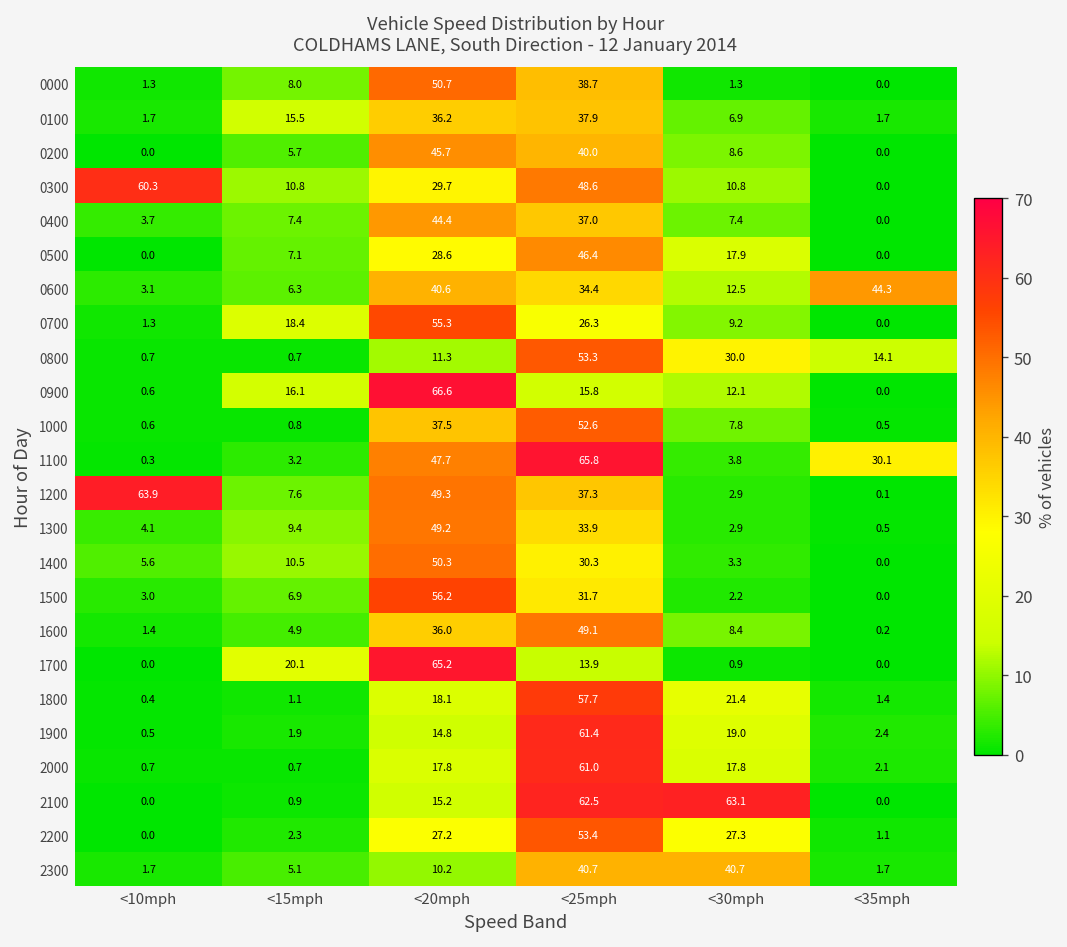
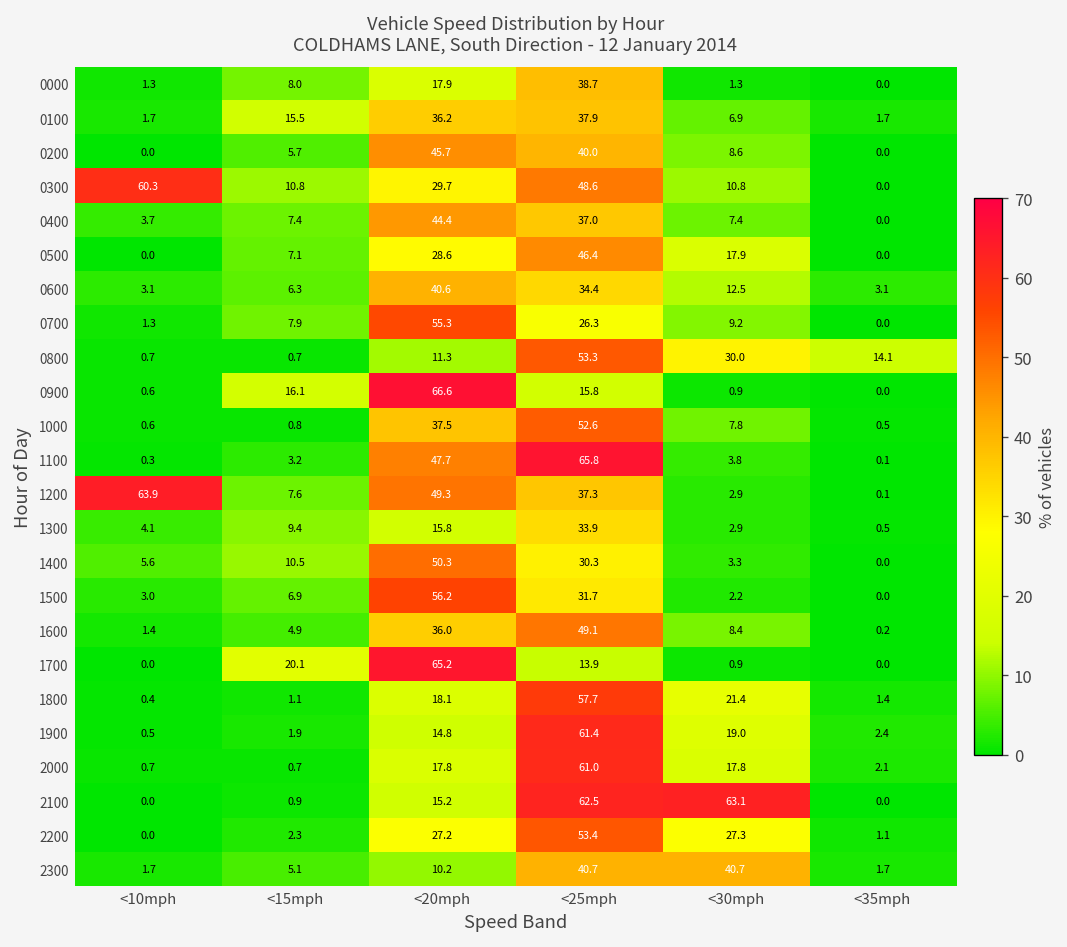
  {
    "0000": {
      "<10mph": 1.3,
      "<15mph": 8.0,
-     "<20mph": 50.7,
+     "<20mph": 17.9,
      "<25mph": 38.7,
      "<30mph": 1.3,
      "<35mph": 0.0
    },
    "0100": {
      "<10mph": 1.7,
      "<15mph": 15.5,
      "<20mph": 36.2,
      "<25mph": 37.9,
      "<30mph": 6.9,
      "<35mph": 1.7
    },
    "0200": {
      "<10mph": 0.0,
      "<15mph": 5.7,
      "<20mph": 45.7,
      "<25mph": 40.0,
      "<30mph": 8.6,
      "<35mph": 0.0
    },
    "0300": {
      "<10mph": 60.3,
      "<15mph": 10.8,
      "<20mph": 29.7,
      "<25mph": 48.6,
      "<30mph": 10.8,
      "<35mph": 0.0
    },
    "0400": {
      "<10mph": 3.7,
      "<15mph": 7.4,
      "<20mph": 44.4,
      "<25mph": 37.0,
      "<30mph": 7.4,
      "<35mph": 0.0
    },
    "0500": {
      "<10mph": 0.0,
      "<15mph": 7.1,
      "<20mph": 28.6,
      "<25mph": 46.4,
      "<30mph": 17.9,
      "<35mph": 0.0
    },
    "0600": {
      "<10mph": 3.1,
      "<15mph": 6.3,
      "<20mph": 40.6,
      "<25mph": 34.4,
      "<30mph": 12.5,
-     "<35mph": 44.3
+     "<35mph": 3.1
    },
    "0700": {
      "<10mph": 1.3,
-     "<15mph": 18.4,
+     "<15mph": 7.9,
      "<20mph": 55.3,
      "<25mph": 26.3,
      "<30mph": 9.2,
      "<35mph": 0.0
    },
    "0800": {
      "<10mph": 0.7,
      "<15mph": 0.7,
      "<20mph": 11.3,
      "<25mph": 53.3,
      "<30mph": 30.0,
      "<35mph": 14.1
    },
    "0900": {
      "<10mph": 0.6,
      "<15mph": 16.1,
      "<20mph": 66.6,
      "<25mph": 15.8,
-     "<30mph": 12.1,
+     "<30mph": 0.9,
      "<35mph": 0.0
    },
    "1000": {
      "<10mph": 0.6,
      "<15mph": 0.8,
      "<20mph": 37.5,
      "<25mph": 52.6,
      "<30mph": 7.8,
      "<35mph": 0.5
    },
    "1100": {
      "<10mph": 0.3,
      "<15mph": 3.2,
      "<20mph": 47.7,
      "<25mph": 65.8,
      "<30mph": 3.8,
-     "<35mph": 30.1
+     "<35mph": 0.1
    },
    "1200": {
      "<10mph": 63.9,
      "<15mph": 7.6,
      "<20mph": 49.3,
      "<25mph": 37.3,
      "<30mph": 2.9,
      "<35mph": 0.1
    },
    "1300": {
      "<10mph": 4.1,
      "<15mph": 9.4,
-     "<20mph": 49.2,
+     "<20mph": 15.8,
      "<25mph": 33.9,
      "<30mph": 2.9,
      "<35mph": 0.5
    },
    "1400": {
      "<10mph": 5.6,
      "<15mph": 10.5,
      "<20mph": 50.3,
      "<25mph": 30.3,
      "<30mph": 3.3,
      "<35mph": 0.0
    },
    "1500": {
      "<10mph": 3.0,
      "<15mph": 6.9,
      "<20mph": 56.2,
      "<25mph": 31.7,
      "<30mph": 2.2,
      "<35mph": 0.0
    },
    "1600": {
      "<10mph": 1.4,
      "<15mph": 4.9,
      "<20mph": 36.0,
      "<25mph": 49.1,
      "<30mph": 8.4,
      "<35mph": 0.2
    },
    "1700": {
      "<10mph": 0.0,
      "<15mph": 20.1,
      "<20mph": 65.2,
      "<25mph": 13.9,
      "<30mph": 0.9,
      "<35mph": 0.0
    },
    "1800": {
      "<10mph": 0.4,
      "<15mph": 1.1,
      "<20mph": 18.1,
      "<25mph": 57.7,
      "<30mph": 21.4,
      "<35mph": 1.4
    },
    "1900": {
      "<10mph": 0.5,
      "<15mph": 1.9,
      "<20mph": 14.8,
      "<25mph": 61.4,
      "<30mph": 19.0,
      "<35mph": 2.4
    },
    "2000": {
      "<10mph": 0.7,
      "<15mph": 0.7,
      "<20mph": 17.8,
      "<25mph": 61.0,
      "<30mph": 17.8,
      "<35mph": 2.1
    },
    "2100": {
      "<10mph": 0.0,
      "<15mph": 0.9,
      "<20mph": 15.2,
      "<25mph": 62.5,
      "<30mph": 63.1,
      "<35mph": 0.0
    },
    "2200": {
      "<10mph": 0.0,
      "<15mph": 2.3,
      "<20mph": 27.2,
      "<25mph": 53.4,
      "<30mph": 27.3,
      "<35mph": 1.1
    },
    "2300": {
      "<10mph": 1.7,
      "<15mph": 5.1,
      "<20mph": 10.2,
      "<25mph": 40.7,
      "<30mph": 40.7,
      "<35mph": 1.7
    }
  }
